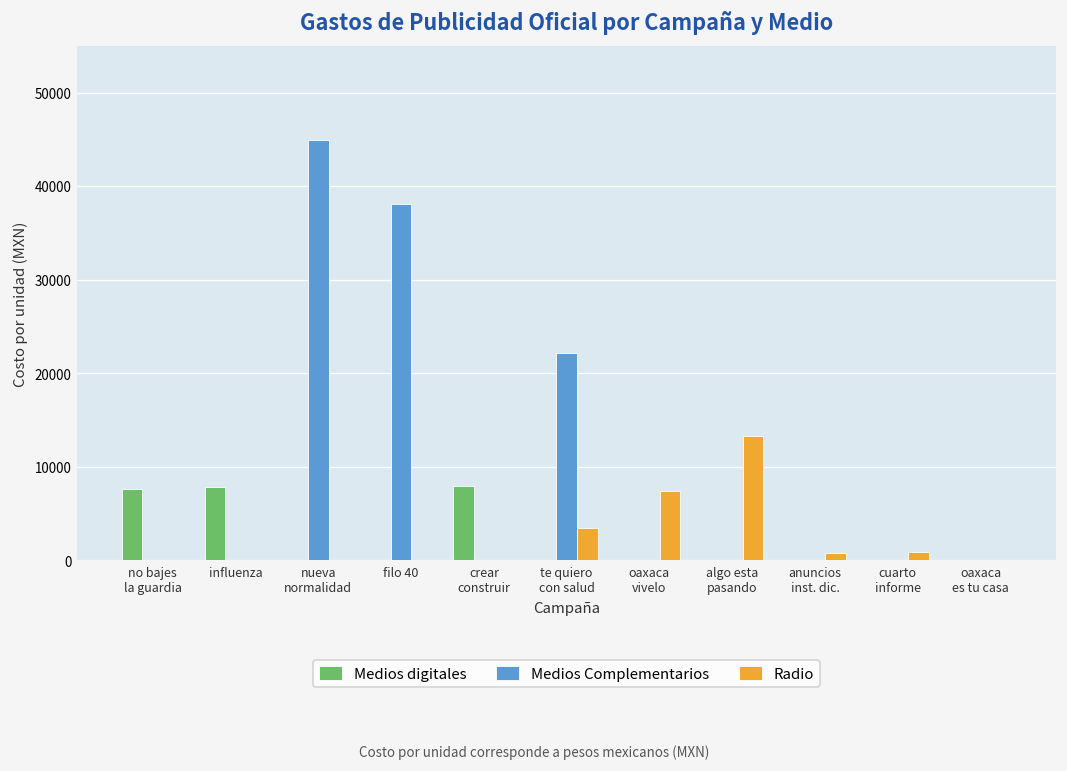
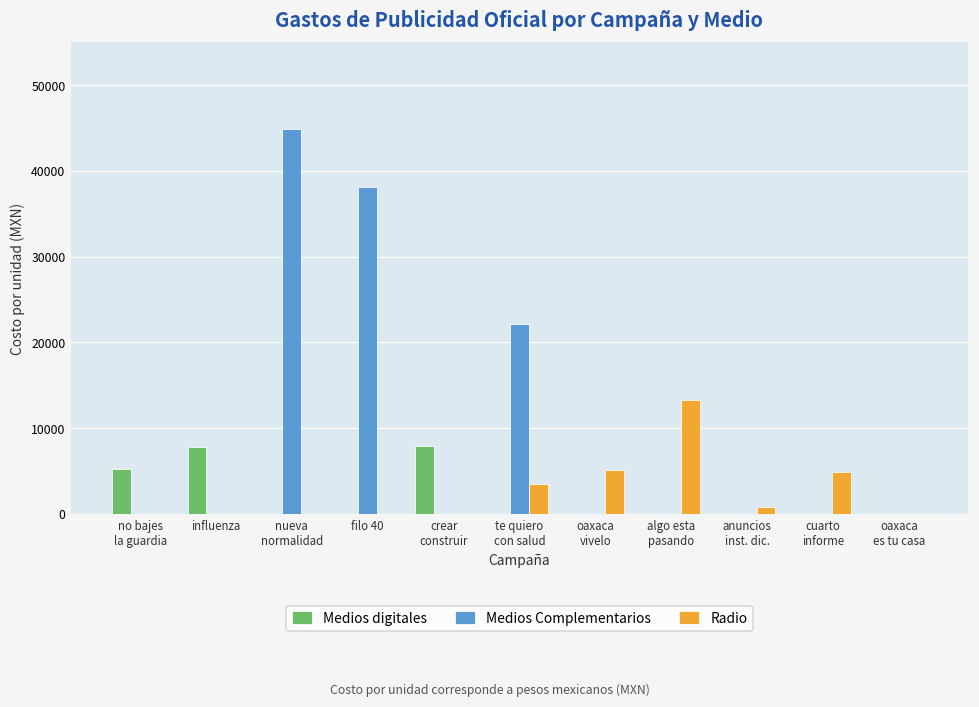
  {
    "Medios digitales": {
-     "no bajes la guardia": 8000,
+     "no bajes la guardia": 5000,
      "influenza": 8000,
      "nueva normalidad": 0,
      "filo 40": 0,
      "crear construir": 8000,
      "te quiero con salud": 0,
      "oaxaca vivelo": 0,
      "algo esta pasando": 0,
      "anuncios inst. dic.": 0,
      "cuarto informe": 0,
      "oaxaca es tu casa": 0
    },
    "Medios Complementarios": {
      "no bajes la guardia": 0,
      "influenza": 0,
      "nueva normalidad": 45000,
      "filo 40": 38000,
      "crear construir": 0,
      "te quiero con salud": 22000,
      "oaxaca vivelo": 0,
      "algo esta pasando": 0,
      "anuncios inst. dic.": 0,
      "cuarto informe": 0,
      "oaxaca es tu casa": 0
    },
    "Radio": {
      "no bajes la guardia": 0,
      "influenza": 0,
      "nueva normalidad": 0,
      "filo 40": 0,
      "crear construir": 0,
      "te quiero con salud": 3000,
-     "oaxaca vivelo": 7000,
+     "oaxaca vivelo": 5000,
      "algo esta pasando": 13000,
      "anuncios inst. dic.": 1000,
-     "cuarto informe": 1000,
+     "cuarto informe": 5000,
      "oaxaca es tu casa": 0
    }
  }
